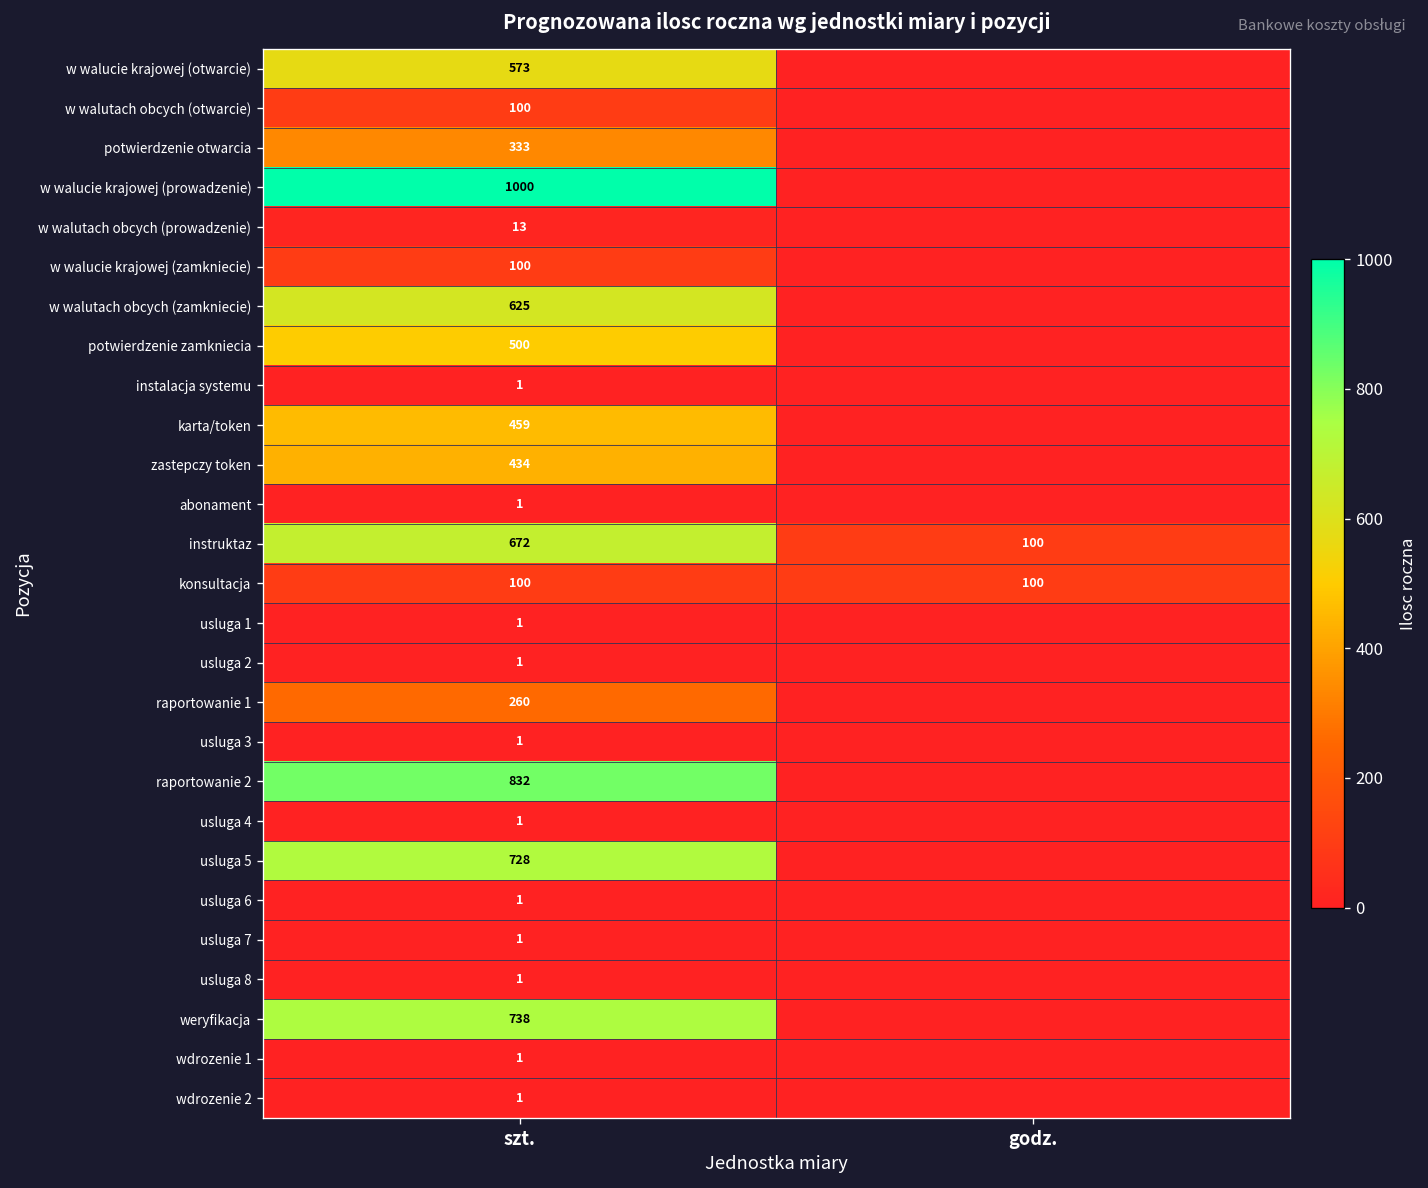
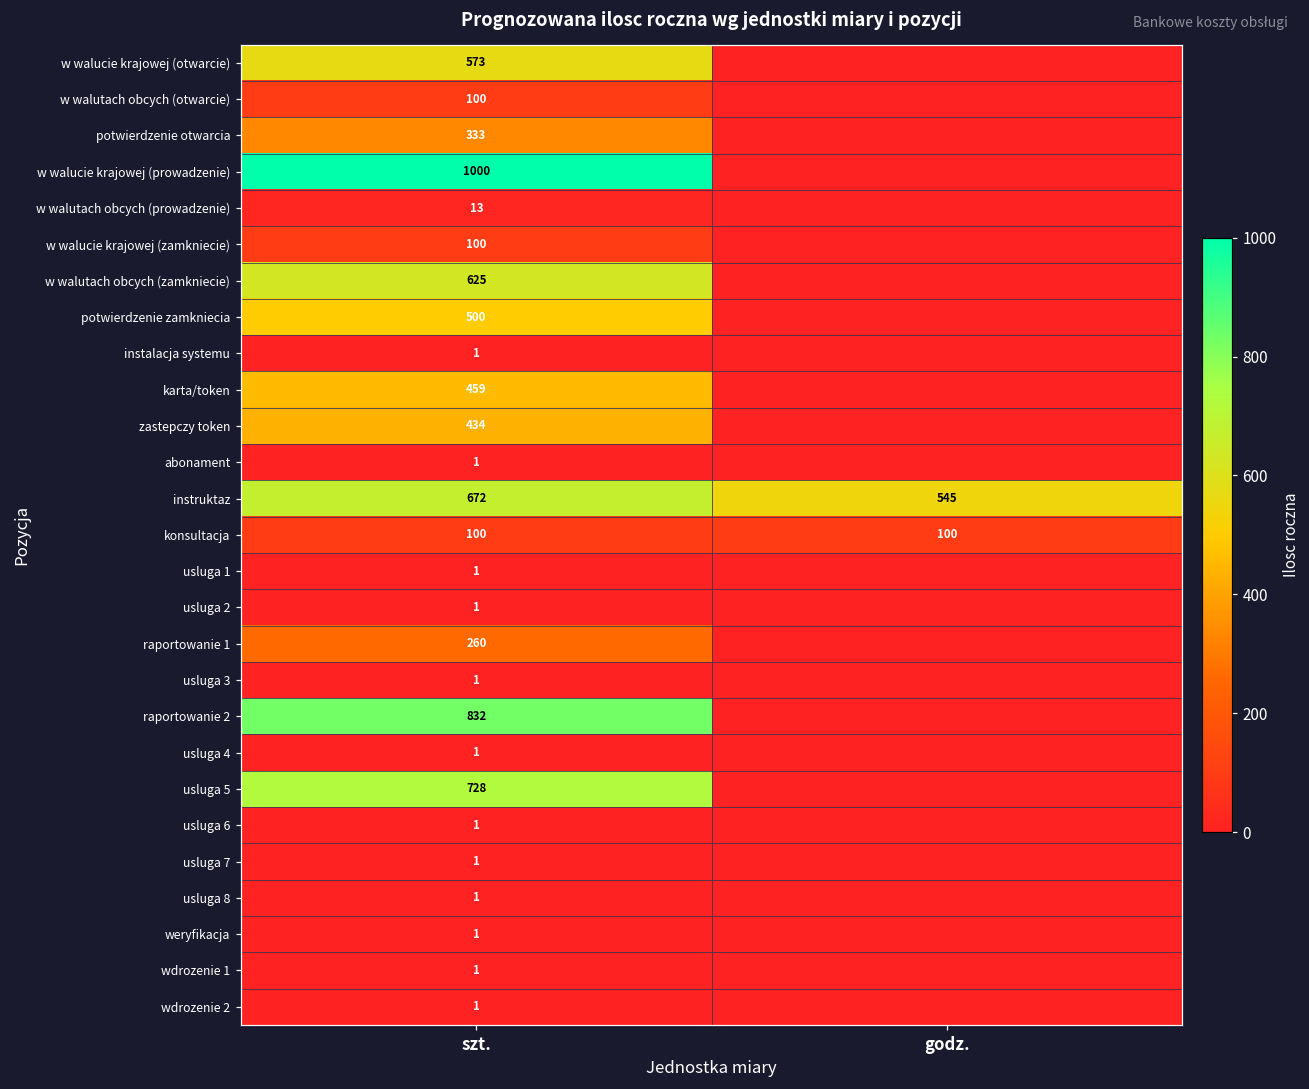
  {
    "w walucie krajowej (otwarcie)": {
      "szt.": 573
    },
    "w walutach obcych (otwarcie)": {
      "szt.": 100
    },
    "potwierdzenie otwarcia": {
      "szt.": 333
    },
    "w walucie krajowej (prowadzenie)": {
      "szt.": 1000
    },
    "w walutach obcych (prowadzenie)": {
      "szt.": 13
    },
    "w walucie krajowej (zamkniecie)": {
      "szt.": 100
    },
    "w walutach obcych (zamkniecie)": {
      "szt.": 625
    },
    "potwierdzenie zamkniecia": {
      "szt.": 500
    },
    "instalacja systemu": {
      "szt.": 1
    },
    "karta/token": {
      "szt.": 459
    },
    "zastepczy token": {
      "szt.": 434
    },
    "abonament": {
      "szt.": 1
    },
    "instruktaz": {
      "szt.": 672,
-     "godz.": 100
+     "godz.": 545
    },
    "konsultacja": {
      "szt.": 100,
      "godz.": 100
    },
    "usluga 1": {
      "szt.": 1
    },
    "usluga 2": {
      "szt.": 1
    },
    "raportowanie 1": {
      "szt.": 260
    },
    "usluga 3": {
      "szt.": 1
    },
    "raportowanie 2": {
      "szt.": 832
    },
    "usluga 4": {
      "szt.": 1
    },
    "usluga 5": {
      "szt.": 728
    },
    "usluga 6": {
      "szt.": 1
    },
    "usluga 7": {
      "szt.": 1
    },
    "usluga 8": {
      "szt.": 1
    },
    "weryfikacja": {
-     "szt.": 738
+     "szt.": 1
    },
    "wdrozenie 1": {
      "szt.": 1
    },
    "wdrozenie 2": {
      "szt.": 1
    }
  }
